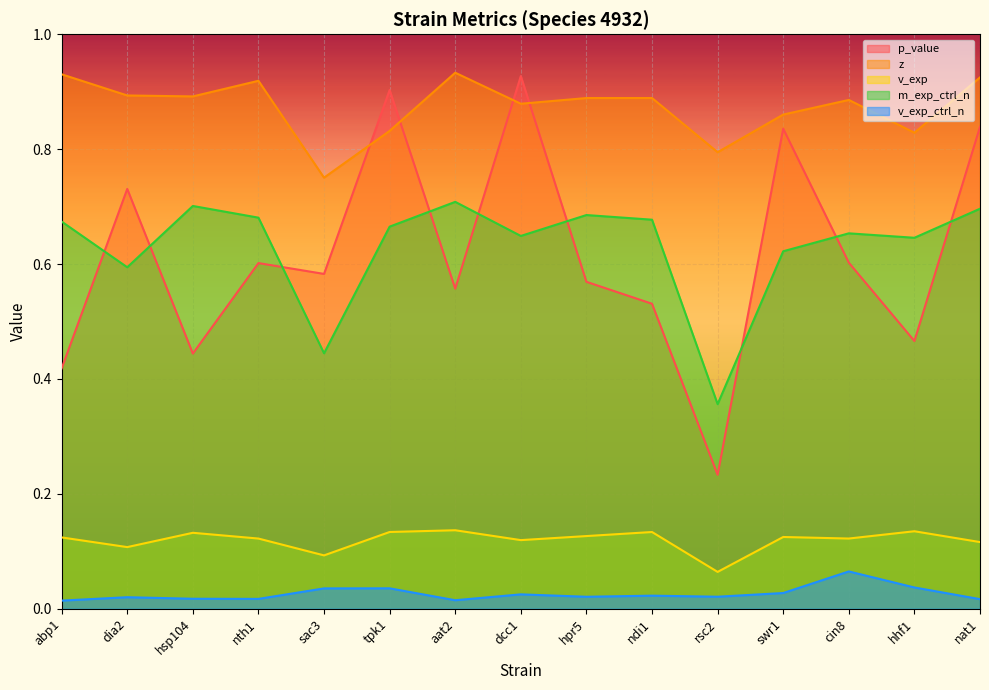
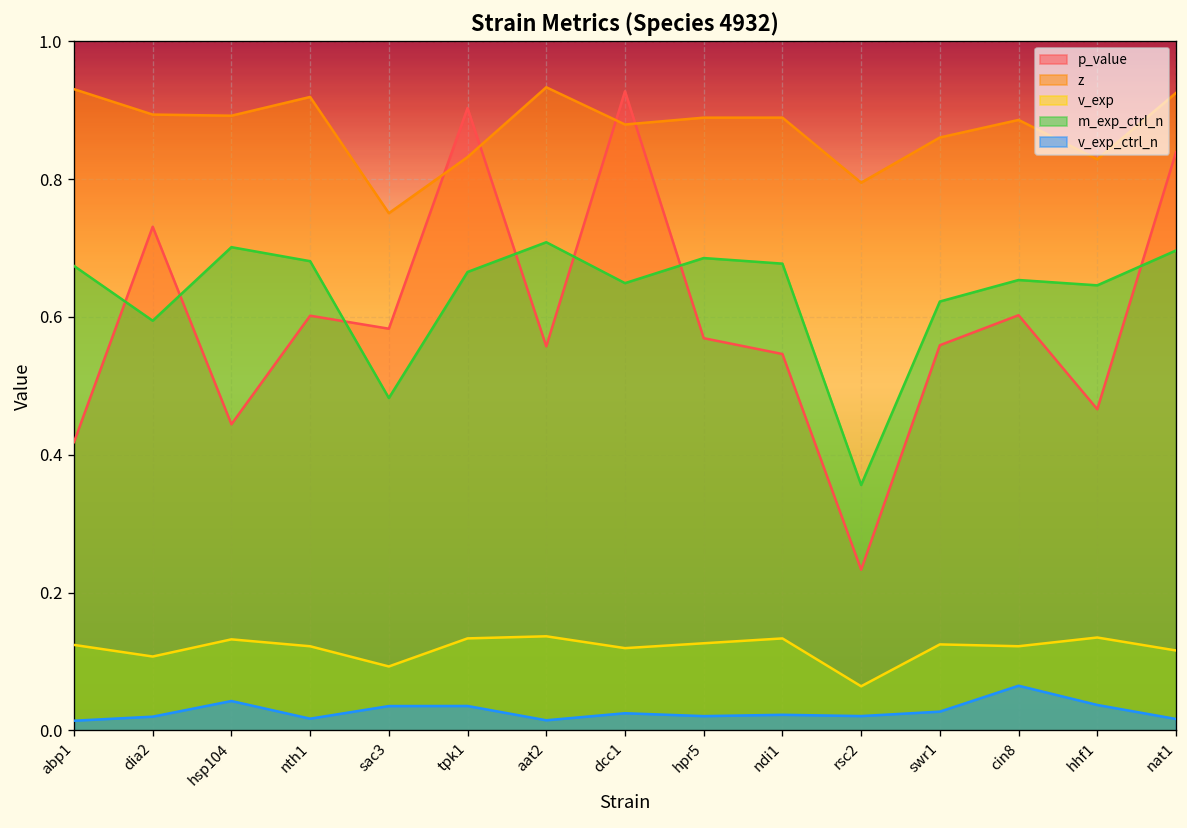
  {
    "p_value": {
      "abp1": 0.42,
      "dia2": 0.73,
      "hsp104": 0.44,
      "nth1": 0.60,
      "sac3": 0.58,
      "tpk1": 0.90,
      "aat2": 0.56,
      "dcc1": 0.93,
      "hpr5": 0.57,
-     "ndi1": 0.53,
+     "ndi1": 0.55,
      "rsc2": 0.23,
-     "swr1": 0.84,
+     "swr1": 0.56,
      "cin8": 0.60,
      "hhf1": 0.47,
      "nat1": 0.84
    },
    "m_exp_ctrl_n": {
      "abp1": 0.67,
      "dia2": 0.59,
      "hsp104": 0.70,
      "nth1": 0.68,
-     "sac3": 0.44,
+     "sac3": 0.48,
      "tpk1": 0.67,
      "aat2": 0.71,
      "dcc1": 0.65,
      "hpr5": 0.69,
      "ndi1": 0.68,
      "rsc2": 0.36,
      "swr1": 0.62,
      "cin8": 0.65,
      "hhf1": 0.65,
      "nat1": 0.70
    },
    "v_exp_ctrl_n": {
      "abp1": 0.01,
      "dia2": 0.02,
-     "hsp104": 0.02,
+     "hsp104": 0.04,
      "nth1": 0.02,
      "sac3": 0.04,
      "tpk1": 0.04,
      "aat2": 0.01,
      "dcc1": 0.03,
      "hpr5": 0.02,
      "ndi1": 0.02,
      "rsc2": 0.02,
      "swr1": 0.03,
      "cin8": 0.06,
      "hhf1": 0.04,
      "nat1": 0.02
    }
  }
